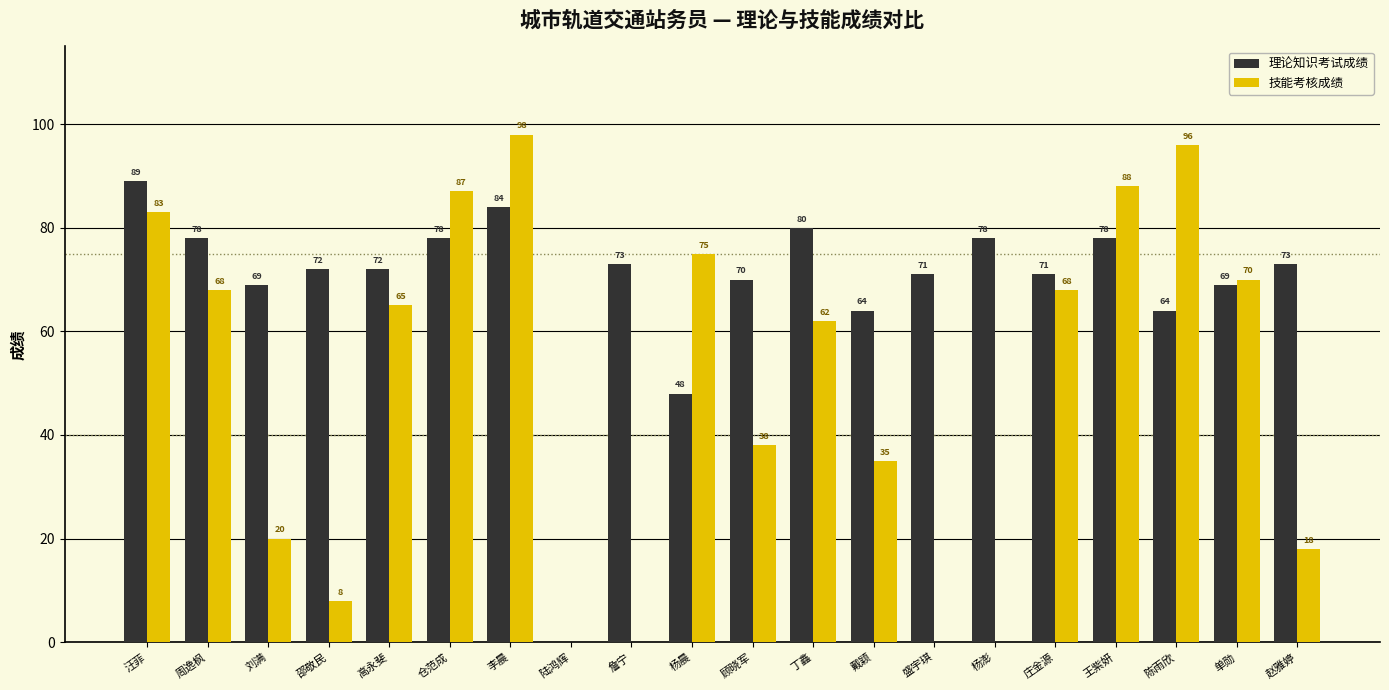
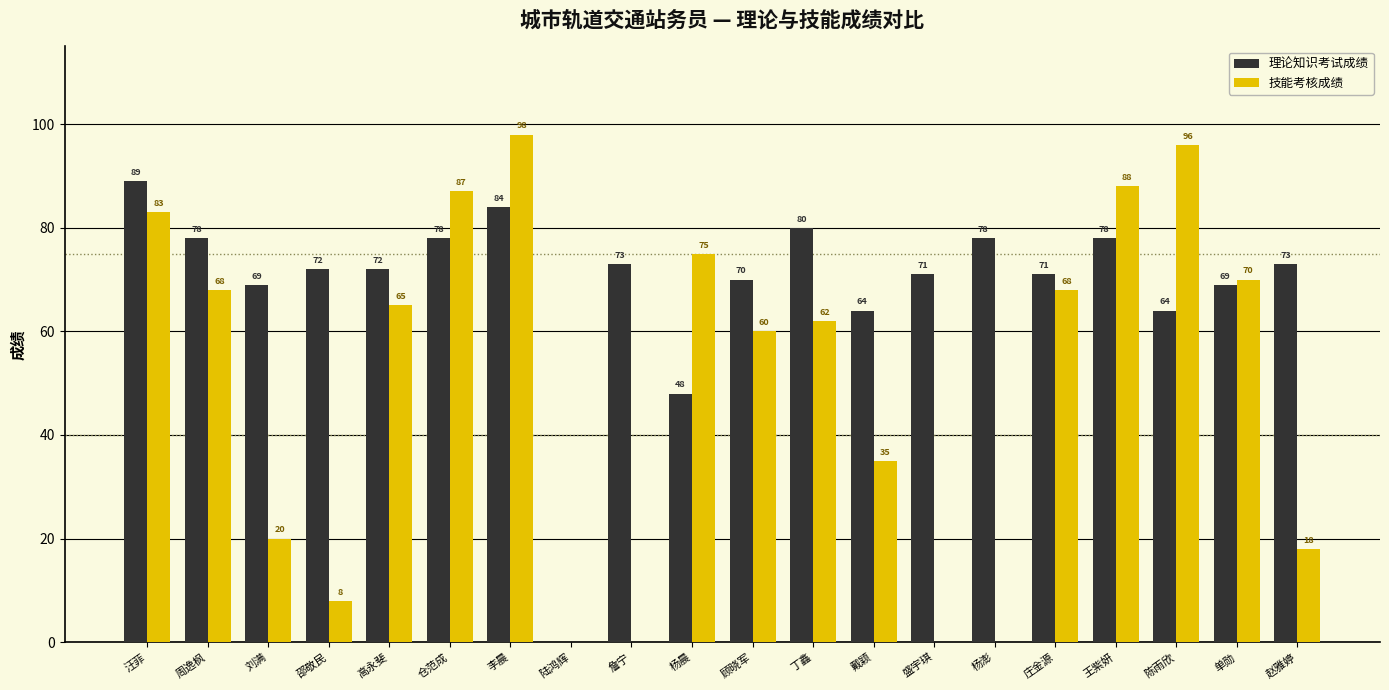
  {
    "理论知识考试成绩": {
      "汪菲": 89,
      "周逸枫": 78,
      "刘满": 69,
      "邵敬民": 72,
      "高永斐": 72,
      "仓范成": 78,
      "李晨": 84,
      "詹宁": 73,
      "杨晨": 48,
      "顾晓军": 70,
      "丁鑫": 80,
      "戴颖": 64,
      "盛宇琪": 71,
      "杨澎": 78,
      "庄金源": 71,
      "王紫妍": 78,
      "陈雨欣": 64,
      "单勋": 69,
      "赵雅婷": 73
    },
    "技能考核成绩": {
      "汪菲": 83,
      "周逸枫": 68,
      "刘满": 20,
      "邵敬民": 8,
      "高永斐": 65,
      "仓范成": 87,
      "李晨": 98,
      "杨晨": 75,
-     "顾晓军": 38,
+     "顾晓军": 60,
      "丁鑫": 62,
      "戴颖": 35,
      "庄金源": 68,
      "王紫妍": 88,
      "陈雨欣": 96,
      "单勋": 70,
      "赵雅婷": 18
    }
  }
